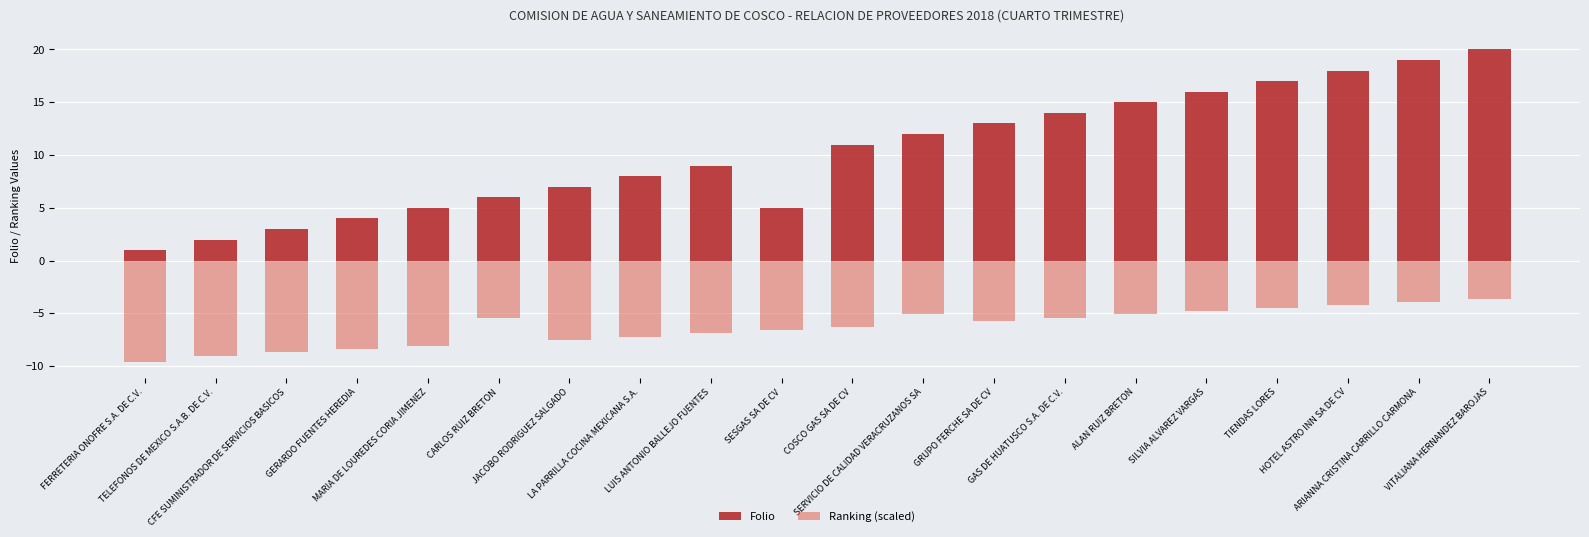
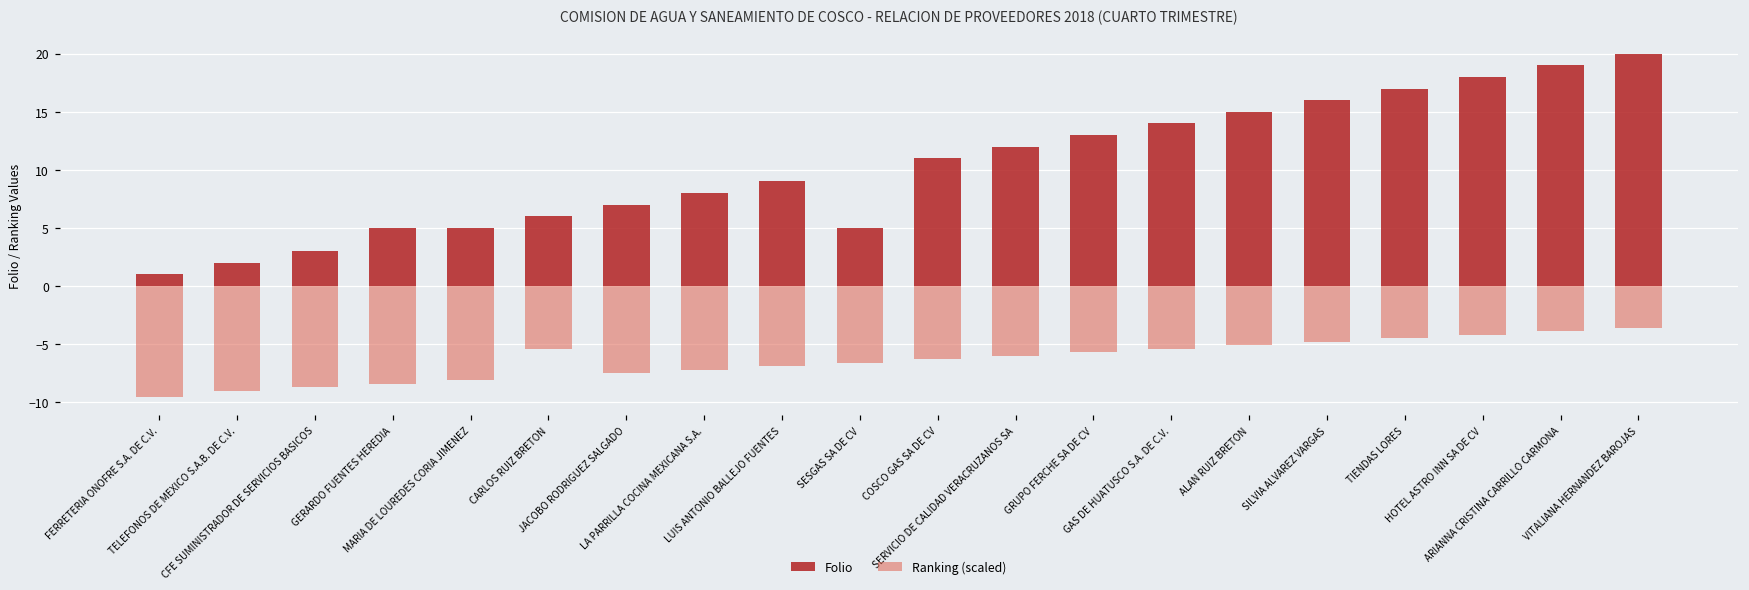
  {
    "Folio": {
      "FERRETERIA ONOFRE S.A. DE C.V.": 1,
      "TELEFONOS DE MEXICO S.A.B. DE C.V.": 2,
      "CFE SUMINISTRADOR DE SERVICIOS BASICOS": 3,
-     "GERARDO FUENTES HEREDIA": 4,
+     "GERARDO FUENTES HEREDIA": 5,
      "MARIA DE LOUREDES CORIA JIMENEZ": 5,
      "CARLOS RUIZ BRETON": 6,
      "JACOBO RODRIGUEZ SALGADO": 7,
      "LA PARRILLA COCINA MEXICANA S.A.": 8,
      "LUIS ANTONIO BALLEJO FUENTES": 9,
      "SESGAS SA DE CV": 5,
      "COSCO GAS SA DE CV": 11,
      "SERVICIO DE CALIDAD VERACRUZANOS SA": 12,
      "GRUPO FERCHE SA DE CV": 13,
      "GAS DE HUATUSCO S.A. DE C.V.": 14,
      "ALAN RUIZ BRETON": 15,
      "SILVIA ALVAREZ VARGAS": 16,
      "TIENDAS LORES": 17,
      "HOTEL ASTRO INN SA DE CV": 18,
      "ARIANNA CRISTINA CARRILLO CARMONA": 19,
      "VITALIANA HERNANDEZ BAROJAS": 20
    },
    "Ranking (scaled)": {
      "FERRETERIA ONOFRE S.A. DE C.V.": -9.6,
      "TELEFONOS DE MEXICO S.A.B. DE C.V.": -9.0,
      "CFE SUMINISTRADOR DE SERVICIOS BASICOS": -8.7,
      "GERARDO FUENTES HEREDIA": -8.4,
      "MARIA DE LOUREDES CORIA JIMENEZ": -8.1,
      "CARLOS RUIZ BRETON": -5.4,
      "JACOBO RODRIGUEZ SALGADO": -7.5,
      "LA PARRILLA COCINA MEXICANA S.A.": -7.2,
      "LUIS ANTONIO BALLEJO FUENTES": -6.9,
      "SESGAS SA DE CV": -6.6,
      "COSCO GAS SA DE CV": -6.3,
-     "SERVICIO DE CALIDAD VERACRUZANOS SA": -5.1,
+     "SERVICIO DE CALIDAD VERACRUZANOS SA": -6.0,
      "GRUPO FERCHE SA DE CV": -5.7,
      "GAS DE HUATUSCO S.A. DE C.V.": -5.4,
      "ALAN RUIZ BRETON": -5.1,
      "SILVIA ALVAREZ VARGAS": -4.8,
      "TIENDAS LORES": -4.5,
      "HOTEL ASTRO INN SA DE CV": -4.2,
      "ARIANNA CRISTINA CARRILLO CARMONA": -3.9,
      "VITALIANA HERNANDEZ BAROJAS": -3.6
    }
  }
